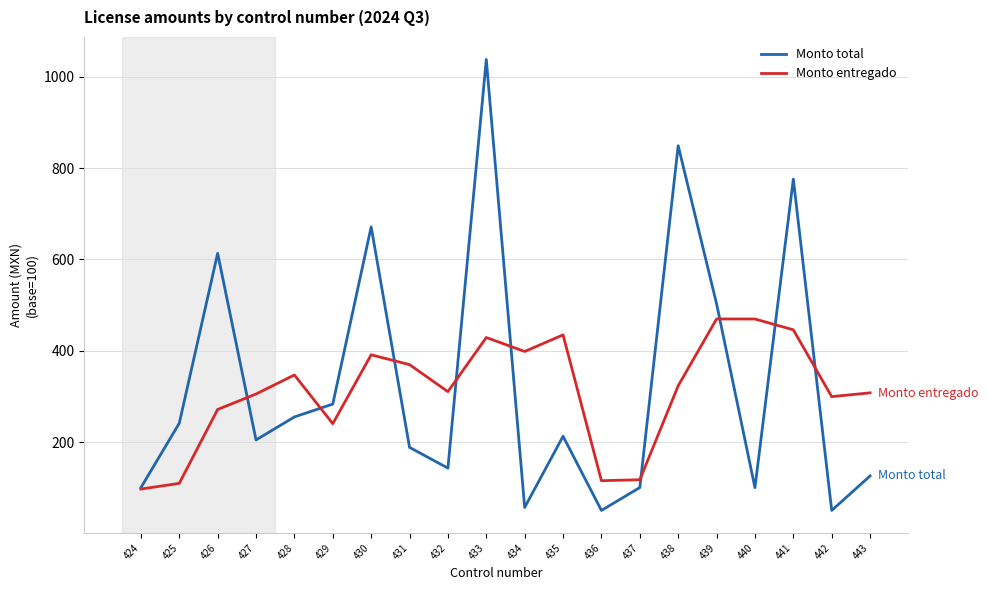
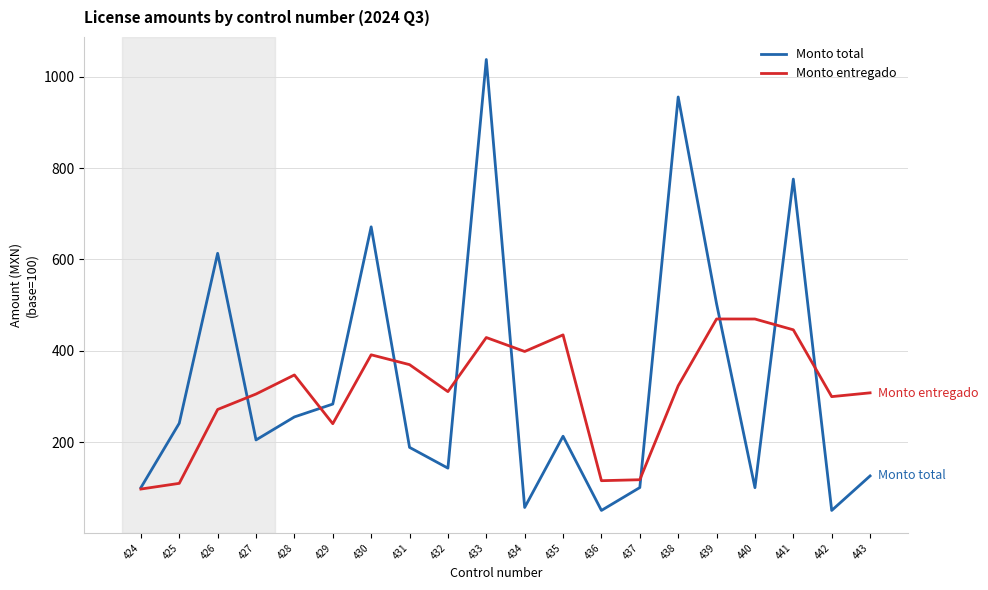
  {
    "Monto total": {
      "425": 240,
      "426": 610,
      "427": 200,
      "428": 260,
      "429": 280,
      "430": 670,
      "431": 190,
      "432": 140,
      "433": 1040,
      "434": 60,
      "435": 210,
      "436": 50,
      "437": 100,
-     "438": 850,
+     "438": 960,
      "439": 500,
      "440": 100,
      "441": 780,
      "442": 50,
      "443": 130
    },
    "Monto entregado": {
      "425": 110,
      "426": 270,
      "427": 310,
      "428": 350,
      "429": 240,
      "430": 390,
      "431": 370,
      "432": 310,
      "433": 430,
      "434": 400,
      "435": 430,
      "436": 120,
      "437": 120,
      "438": 320,
      "439": 470,
      "440": 470,
      "441": 450,
      "442": 300,
      "443": 310
    }
  }
